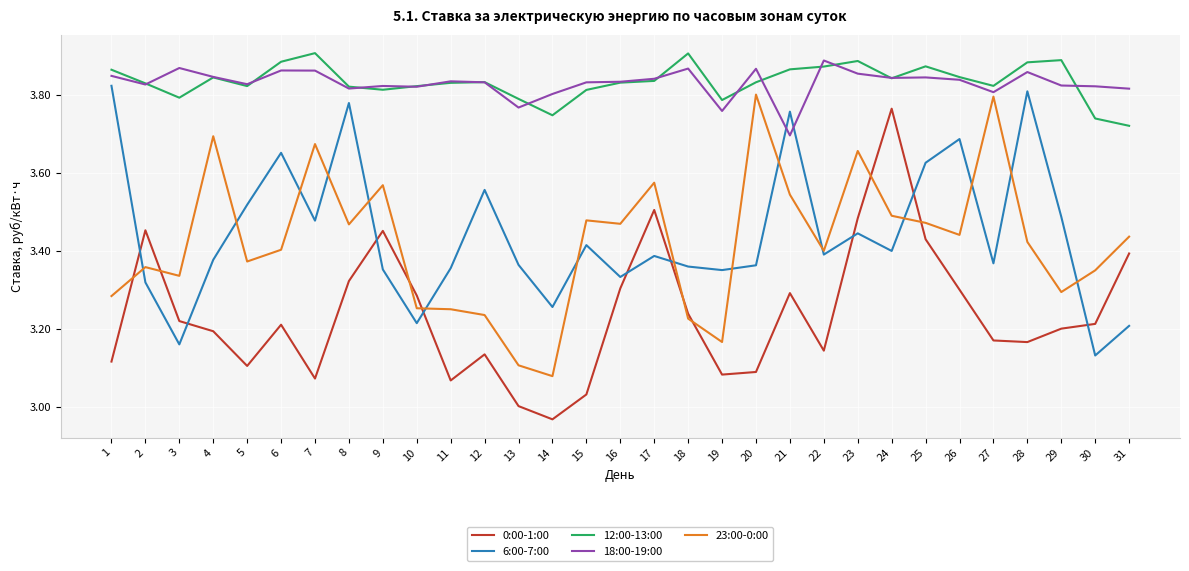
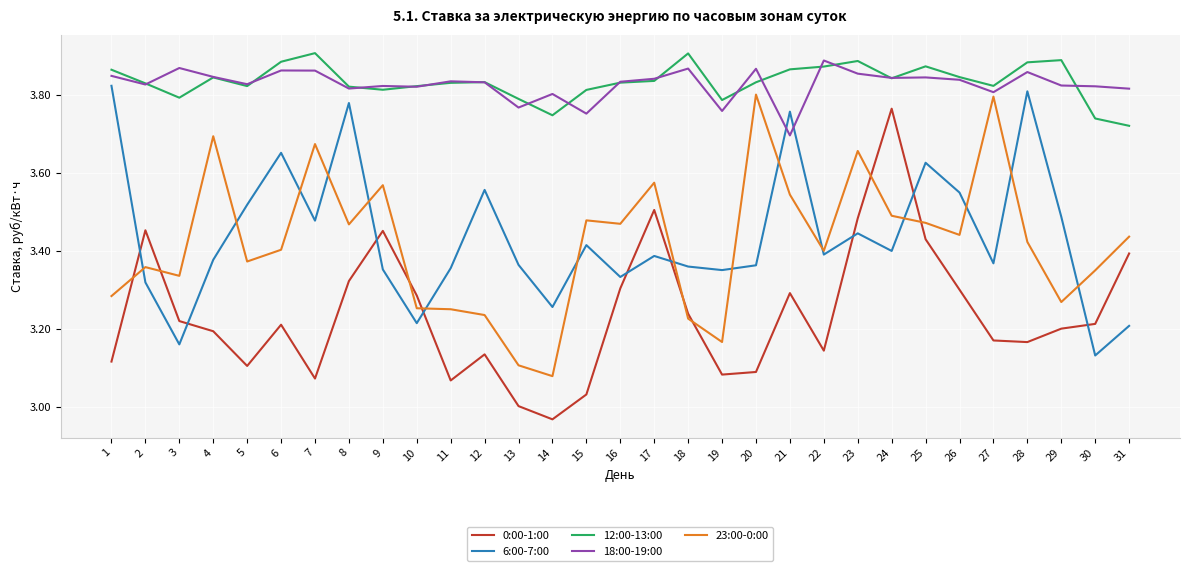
  {
    "0:00-1:00": {
      "1": 3.12,
      "2": 3.45,
      "3": 3.22,
      "4": 3.19,
      "5": 3.11,
      "6": 3.21,
      "7": 3.07,
      "8": 3.32,
      "9": 3.45,
      "10": 3.29,
      "11": 3.07,
      "12": 3.13,
      "13": 3.00,
      "14": 2.97,
      "15": 3.03,
      "16": 3.30,
      "17": 3.50,
      "18": 3.24,
      "19": 3.08,
      "20": 3.09,
      "21": 3.29,
      "22": 3.14,
      "23": 3.48,
      "24": 3.76,
      "25": 3.43,
      "26": 3.30,
      "27": 3.17,
      "28": 3.17,
      "29": 3.20,
      "30": 3.21,
      "31": 3.39
    },
    "6:00-7:00": {
      "1": 3.82,
      "2": 3.32,
      "3": 3.16,
      "4": 3.38,
      "5": 3.52,
      "6": 3.65,
      "7": 3.48,
      "8": 3.78,
      "9": 3.35,
      "10": 3.21,
      "11": 3.36,
      "12": 3.56,
      "13": 3.36,
      "14": 3.26,
      "15": 3.41,
      "16": 3.33,
      "17": 3.39,
      "18": 3.36,
      "19": 3.35,
      "20": 3.36,
      "21": 3.76,
      "22": 3.39,
      "23": 3.44,
      "24": 3.40,
      "25": 3.63,
-     "26": 3.69,
+     "26": 3.55,
      "27": 3.37,
      "28": 3.81,
      "29": 3.49,
      "30": 3.13,
      "31": 3.21
    },
    "12:00-13:00": {
      "1": 3.86,
      "3": 3.79,
      "6": 3.88,
      "7": 3.91,
      "9": 3.81,
      "13": 3.79,
      "14": 3.75,
      "15": 3.81,
      "18": 3.91,
      "19": 3.79,
      "20": 3.83,
      "21": 3.86,
      "22": 3.87,
      "23": 3.89,
      "25": 3.87,
      "26": 3.84,
      "27": 3.82,
      "28": 3.88,
      "29": 3.89,
      "30": 3.74,
      "31": 3.72
    },
    "18:00-19:00": {
      "1": 3.85,
      "3": 3.87,
      "6": 3.86,
      "7": 3.86,
      "9": 3.82,
      "13": 3.77,
      "14": 3.80,
-     "15": 3.83,
+     "15": 3.75,
      "18": 3.87,
      "19": 3.76,
      "20": 3.87,
      "21": 3.70,
      "22": 3.89,
      "23": 3.85,
      "25": 3.84,
      "26": 3.84,
      "27": 3.81,
      "28": 3.86,
      "29": 3.82,
      "30": 3.82,
      "31": 3.81
    },
    "23:00-0:00": {
      "1": 3.28,
      "2": 3.36,
      "3": 3.34,
      "4": 3.69,
      "5": 3.37,
      "6": 3.40,
      "7": 3.67,
      "8": 3.47,
      "9": 3.57,
      "10": 3.25,
      "11": 3.25,
      "12": 3.24,
      "13": 3.11,
      "14": 3.08,
      "15": 3.48,
      "16": 3.47,
      "17": 3.57,
      "18": 3.23,
      "19": 3.17,
      "20": 3.80,
      "21": 3.54,
      "22": 3.40,
      "23": 3.66,
      "24": 3.49,
      "25": 3.47,
      "26": 3.44,
      "27": 3.79,
      "28": 3.42,
-     "29": 3.29,
+     "29": 3.27,
      "30": 3.35,
      "31": 3.44
    }
  }
